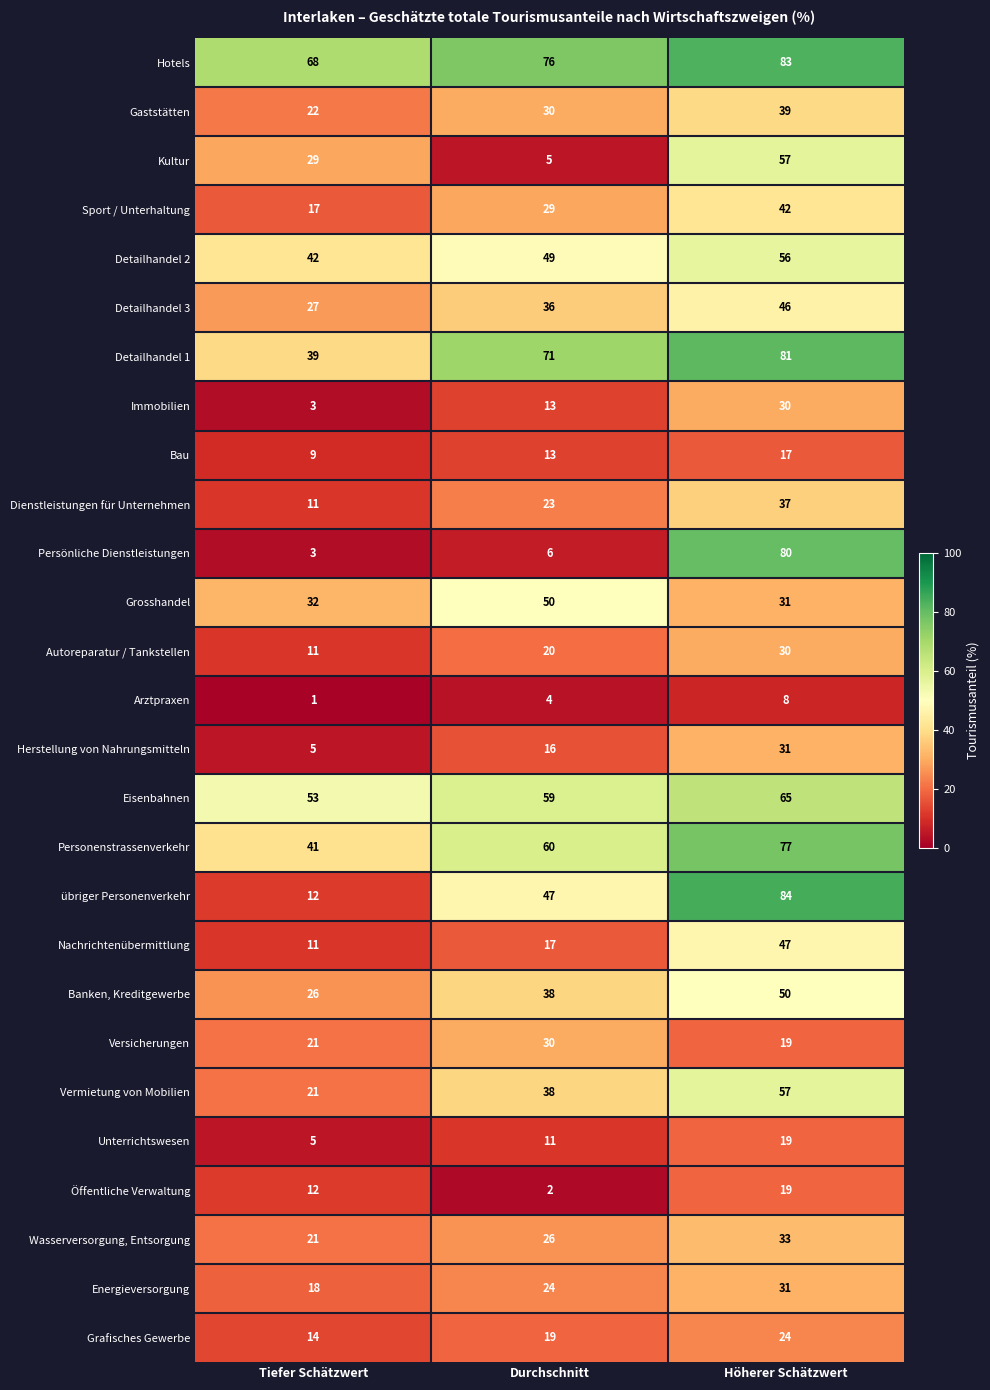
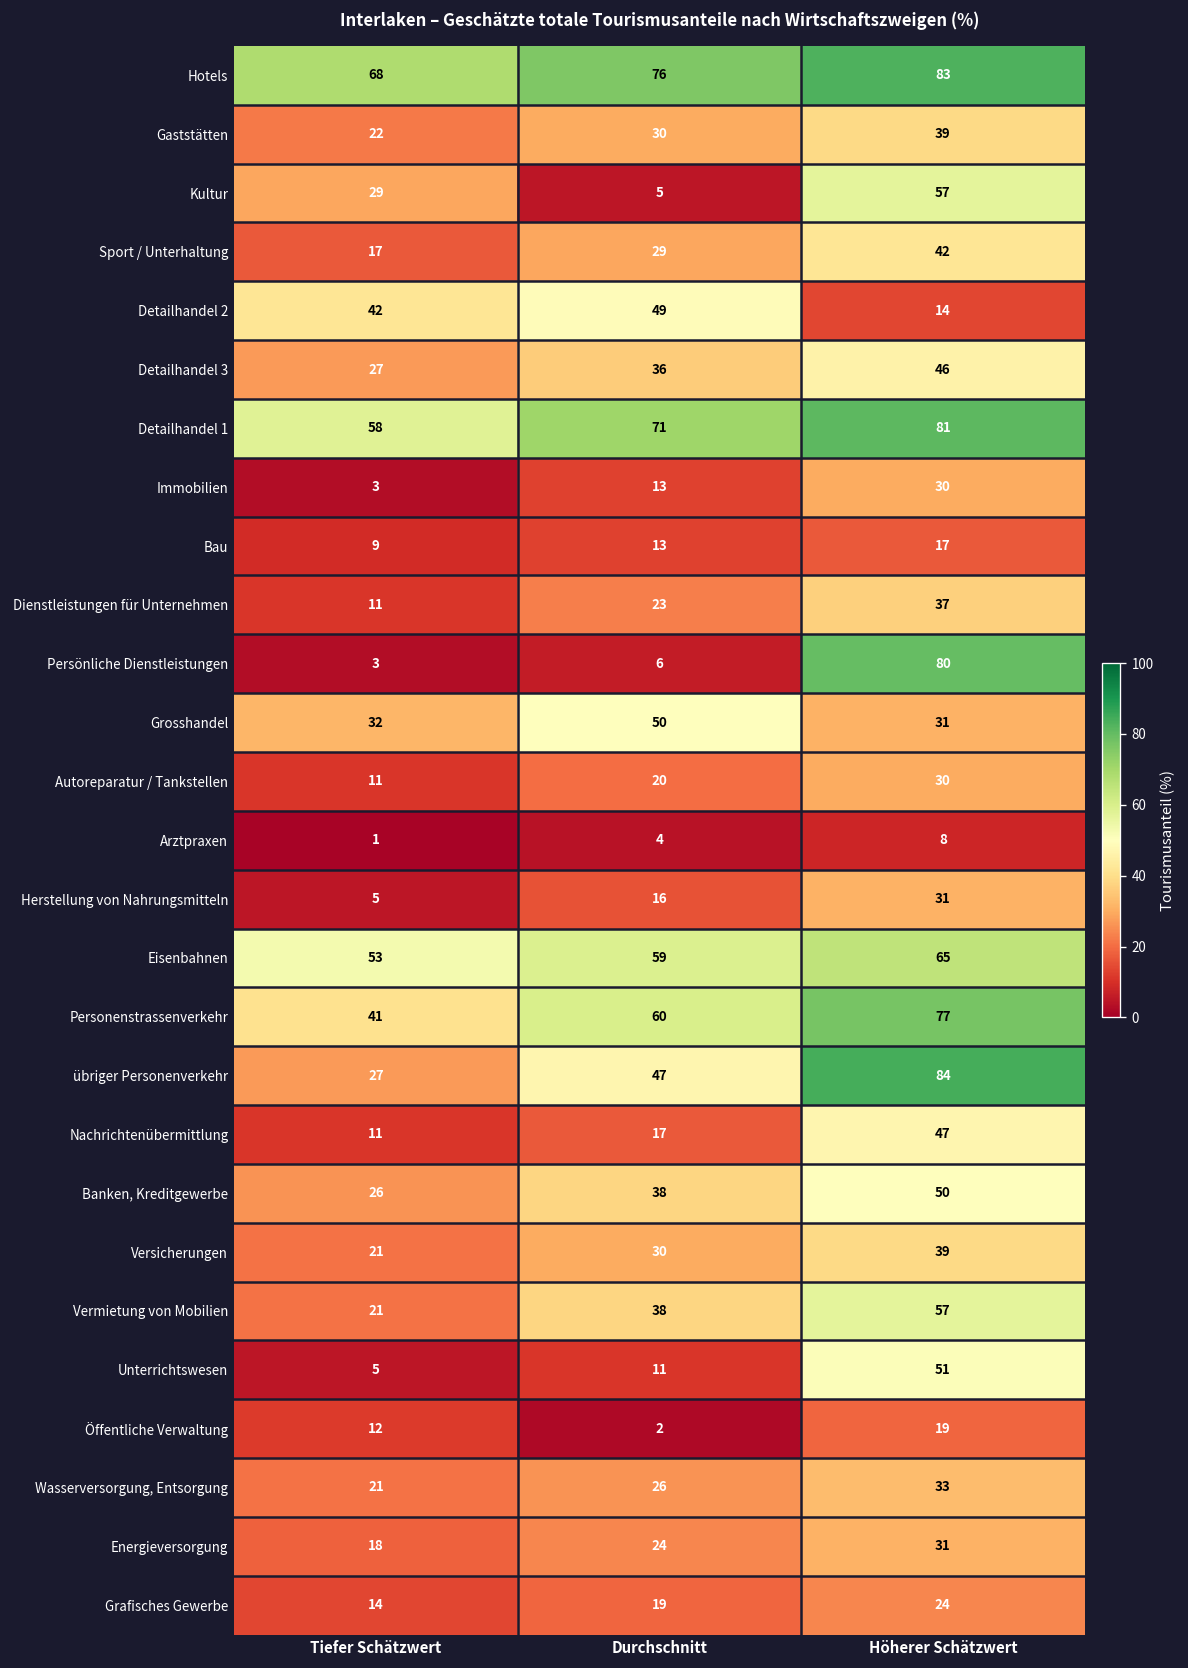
  {
    "Hotels": {
      "Tiefer Schätzwert": 68,
      "Durchschnitt": 76,
      "Höherer Schätzwert": 83
    },
    "Gaststätten": {
      "Tiefer Schätzwert": 22,
      "Durchschnitt": 30,
      "Höherer Schätzwert": 39
    },
    "Kultur": {
      "Tiefer Schätzwert": 29,
      "Durchschnitt": 5,
      "Höherer Schätzwert": 57
    },
    "Sport / Unterhaltung": {
      "Tiefer Schätzwert": 17,
      "Durchschnitt": 29,
      "Höherer Schätzwert": 42
    },
    "Detailhandel 2": {
      "Tiefer Schätzwert": 42,
      "Durchschnitt": 49,
-     "Höherer Schätzwert": 56
+     "Höherer Schätzwert": 14
    },
    "Detailhandel 3": {
      "Tiefer Schätzwert": 27,
      "Durchschnitt": 36,
      "Höherer Schätzwert": 46
    },
    "Detailhandel 1": {
-     "Tiefer Schätzwert": 39,
+     "Tiefer Schätzwert": 58,
      "Durchschnitt": 71,
      "Höherer Schätzwert": 81
    },
    "Immobilien": {
      "Tiefer Schätzwert": 3,
      "Durchschnitt": 13,
      "Höherer Schätzwert": 30
    },
    "Bau": {
      "Tiefer Schätzwert": 9,
      "Durchschnitt": 13,
      "Höherer Schätzwert": 17
    },
    "Dienstleistungen für Unternehmen": {
      "Tiefer Schätzwert": 11,
      "Durchschnitt": 23,
      "Höherer Schätzwert": 37
    },
    "Persönliche Dienstleistungen": {
      "Tiefer Schätzwert": 3,
      "Durchschnitt": 6,
      "Höherer Schätzwert": 80
    },
    "Grosshandel": {
      "Tiefer Schätzwert": 32,
      "Durchschnitt": 50,
      "Höherer Schätzwert": 31
    },
    "Autoreparatur / Tankstellen": {
      "Tiefer Schätzwert": 11,
      "Durchschnitt": 20,
      "Höherer Schätzwert": 30
    },
    "Arztpraxen": {
      "Tiefer Schätzwert": 1,
      "Durchschnitt": 4,
      "Höherer Schätzwert": 8
    },
    "Herstellung von Nahrungsmitteln": {
      "Tiefer Schätzwert": 5,
      "Durchschnitt": 16,
      "Höherer Schätzwert": 31
    },
    "Eisenbahnen": {
      "Tiefer Schätzwert": 53,
      "Durchschnitt": 59,
      "Höherer Schätzwert": 65
    },
    "Personenstrassenverkehr": {
      "Tiefer Schätzwert": 41,
      "Durchschnitt": 60,
      "Höherer Schätzwert": 77
    },
    "übriger Personenverkehr": {
-     "Tiefer Schätzwert": 12,
+     "Tiefer Schätzwert": 27,
      "Durchschnitt": 47,
      "Höherer Schätzwert": 84
    },
    "Nachrichtenübermittlung": {
      "Tiefer Schätzwert": 11,
      "Durchschnitt": 17,
      "Höherer Schätzwert": 47
    },
    "Banken, Kreditgewerbe": {
      "Tiefer Schätzwert": 26,
      "Durchschnitt": 38,
      "Höherer Schätzwert": 50
    },
    "Versicherungen": {
      "Tiefer Schätzwert": 21,
      "Durchschnitt": 30,
-     "Höherer Schätzwert": 19
+     "Höherer Schätzwert": 39
    },
    "Vermietung von Mobilien": {
      "Tiefer Schätzwert": 21,
      "Durchschnitt": 38,
      "Höherer Schätzwert": 57
    },
    "Unterrichtswesen": {
      "Tiefer Schätzwert": 5,
      "Durchschnitt": 11,
-     "Höherer Schätzwert": 19
+     "Höherer Schätzwert": 51
    },
    "Öffentliche Verwaltung": {
      "Tiefer Schätzwert": 12,
      "Durchschnitt": 2,
      "Höherer Schätzwert": 19
    },
    "Wasserversorgung, Entsorgung": {
      "Tiefer Schätzwert": 21,
      "Durchschnitt": 26,
      "Höherer Schätzwert": 33
    },
    "Energieversorgung": {
      "Tiefer Schätzwert": 18,
      "Durchschnitt": 24,
      "Höherer Schätzwert": 31
    },
    "Grafisches Gewerbe": {
      "Tiefer Schätzwert": 14,
      "Durchschnitt": 19,
      "Höherer Schätzwert": 24
    }
  }
